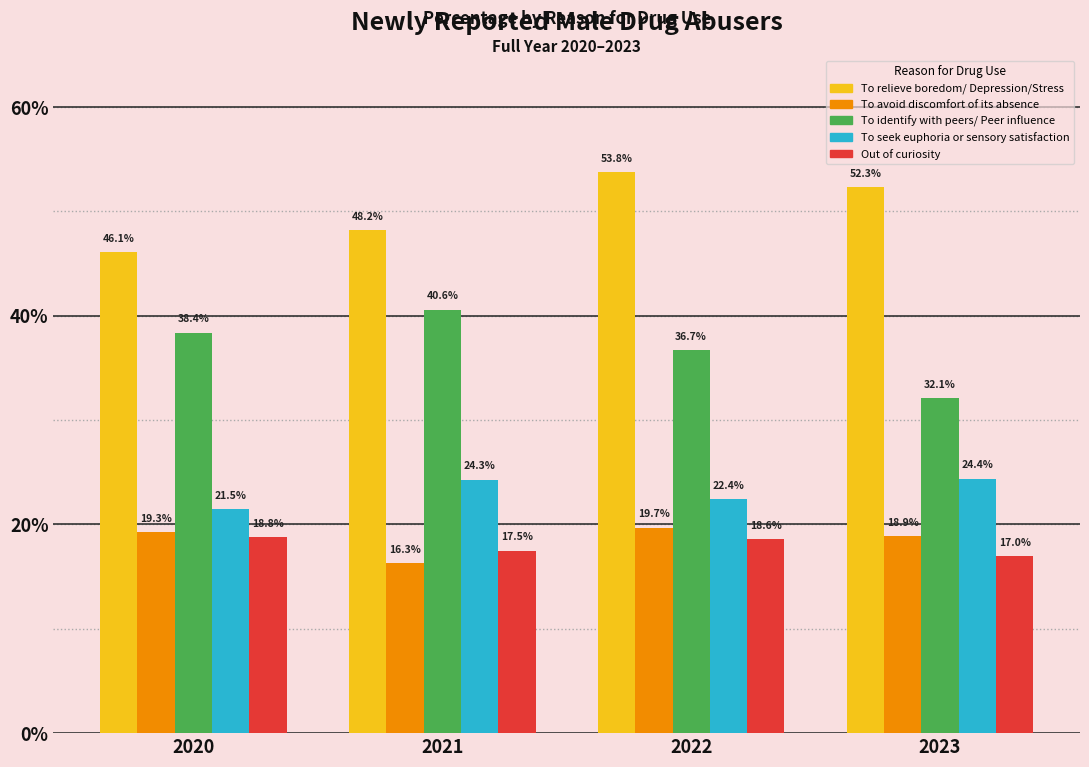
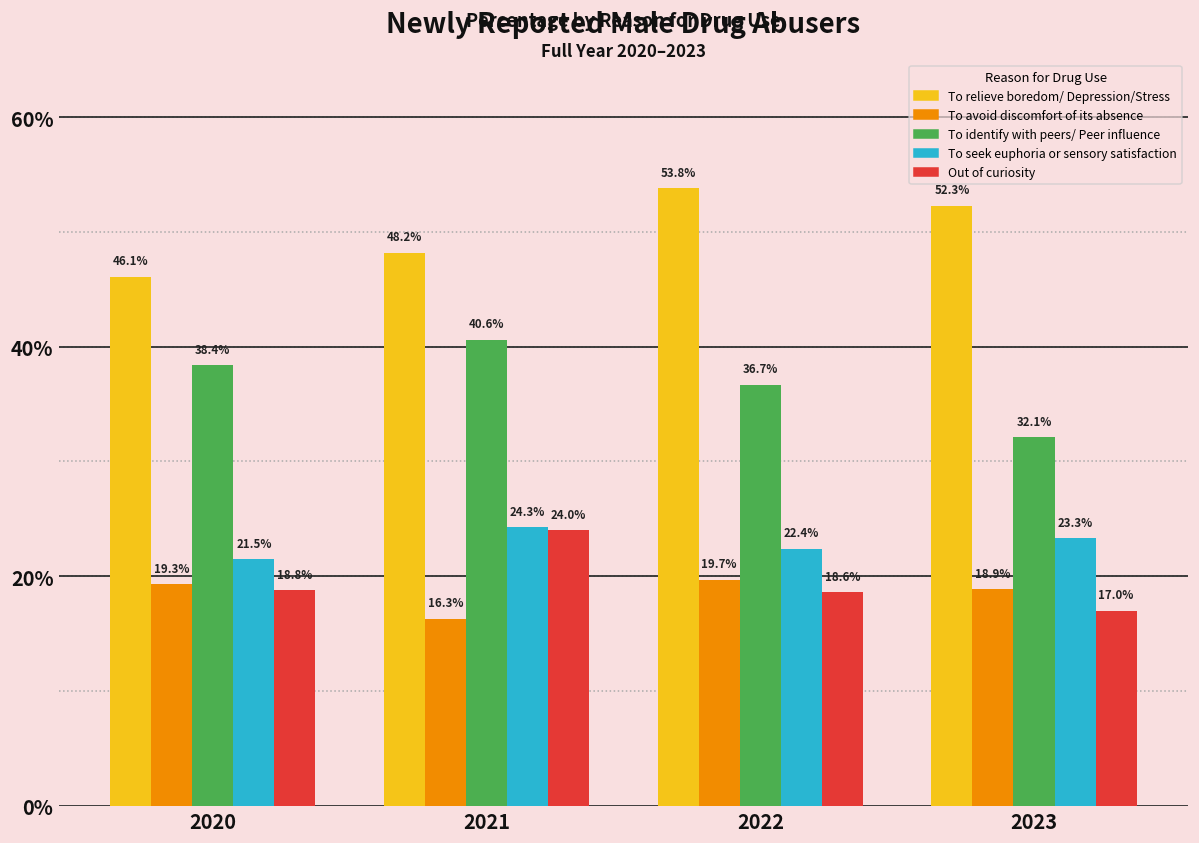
  {
    "To relieve boredom/ Depression/Stress": {
      "2020": "46.1%",
      "2021": "48.2%",
      "2022": "53.8%",
      "2023": "52.3%"
    },
    "To avoid discomfort of its absence": {
      "2020": "19.3%",
      "2021": "16.3%",
      "2022": "19.7%",
      "2023": "18.9%"
    },
    "To identify with peers/ Peer influence": {
      "2020": "38.4%",
      "2021": "40.6%",
      "2022": "36.7%",
      "2023": "32.1%"
    },
    "To seek euphoria or sensory satisfaction": {
      "2020": "21.5%",
      "2021": "24.3%",
      "2022": "22.4%",
-     "2023": "24.4%"
+     "2023": "23.3%"
    },
    "Out of curiosity": {
      "2020": "18.8%",
-     "2021": "17.5%",
+     "2021": "24.0%",
      "2022": "18.6%",
      "2023": "17.0%"
    }
  }
